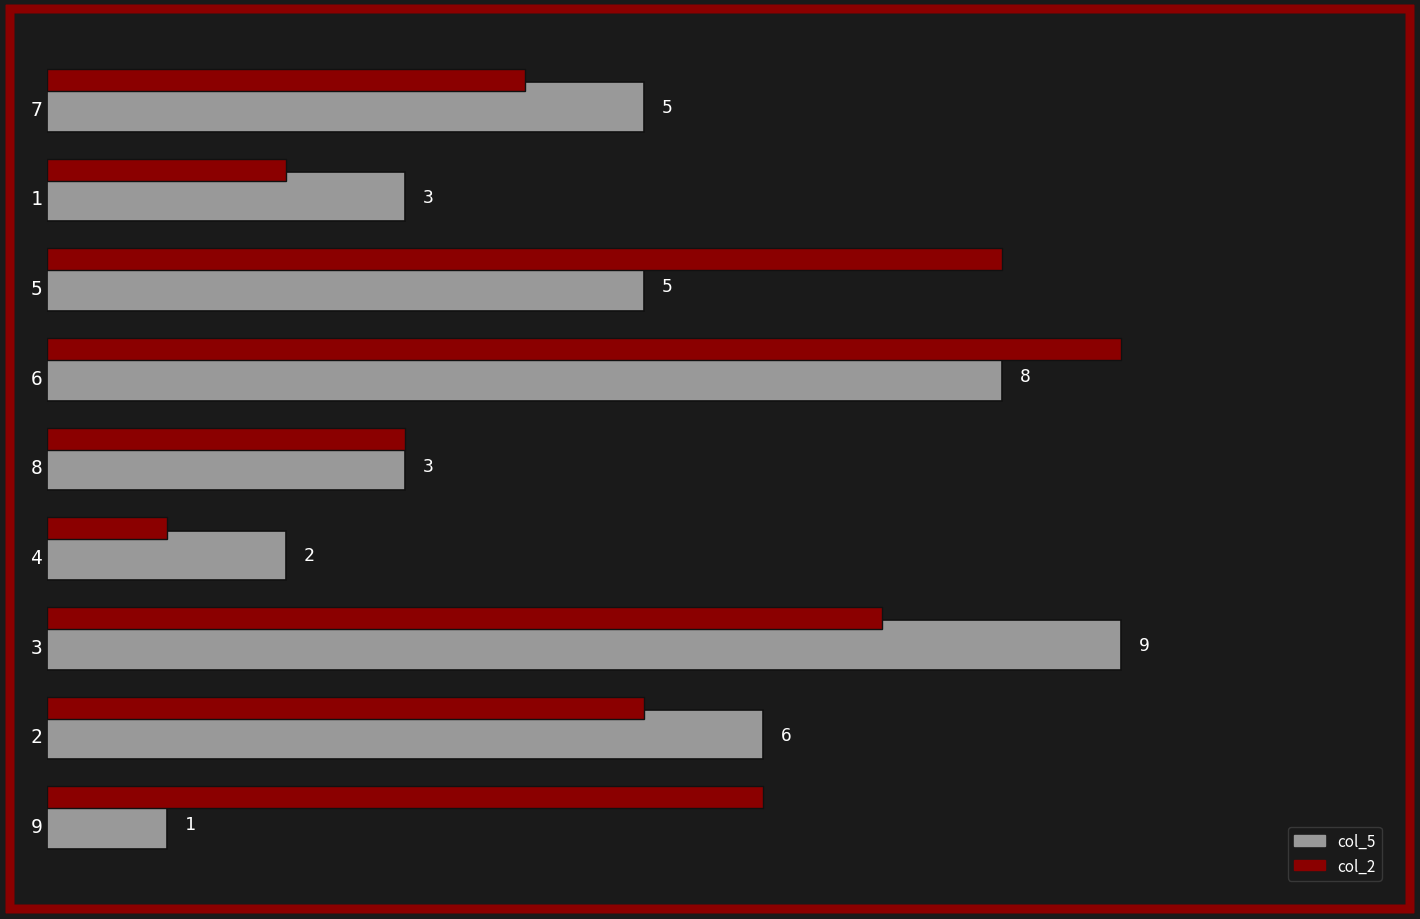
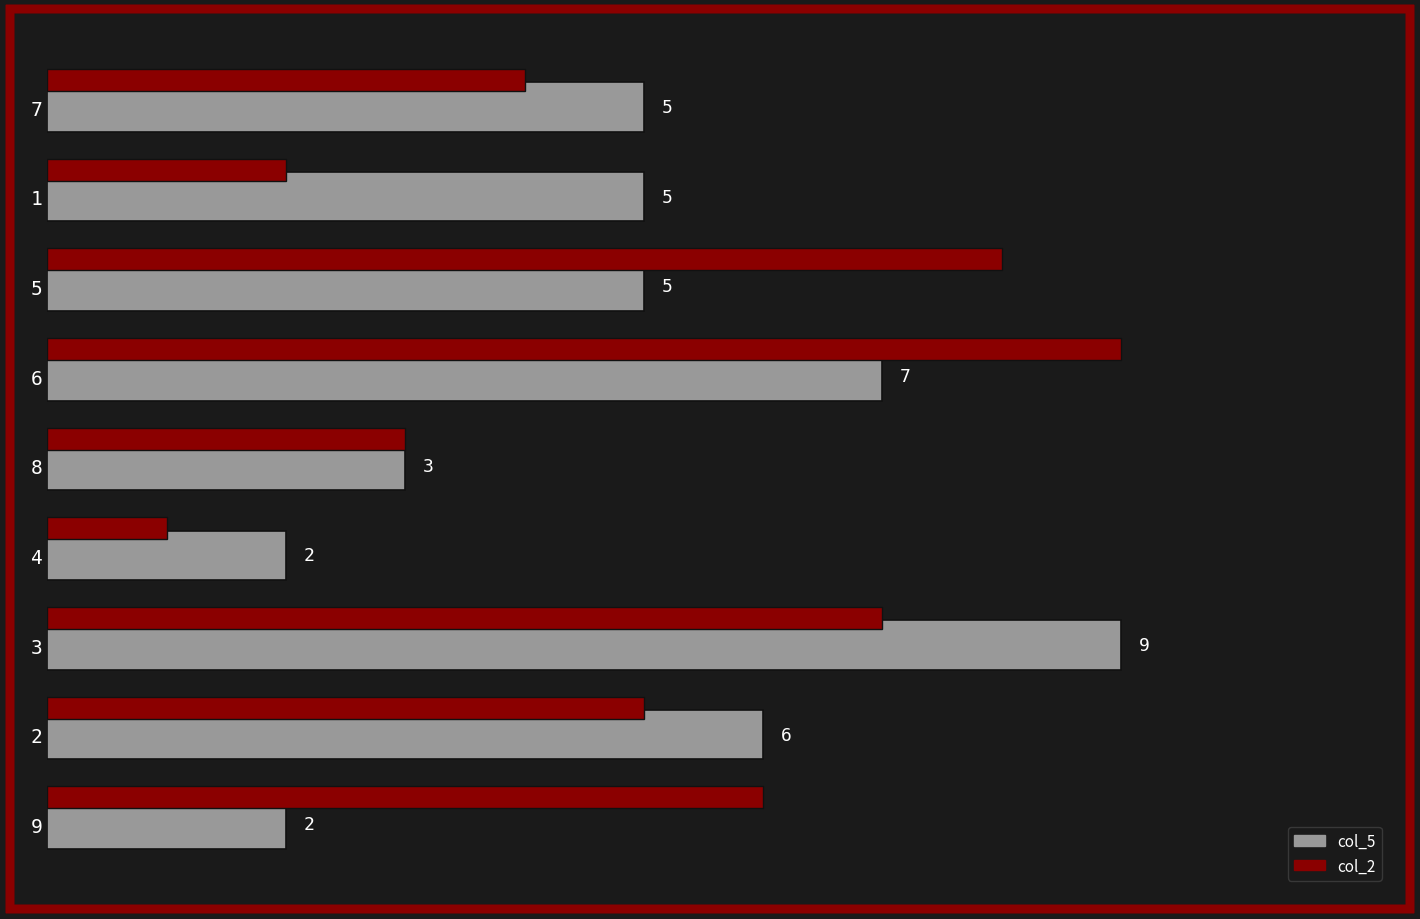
  {
    "col_5": {
      "7": 5,
-     "1": 3,
+     "1": 5,
      "5": 5,
-     "6": 8,
+     "6": 7,
      "8": 3,
      "4": 2,
      "3": 9,
      "2": 6,
-     "9": 1
+     "9": 2
    }
  }
